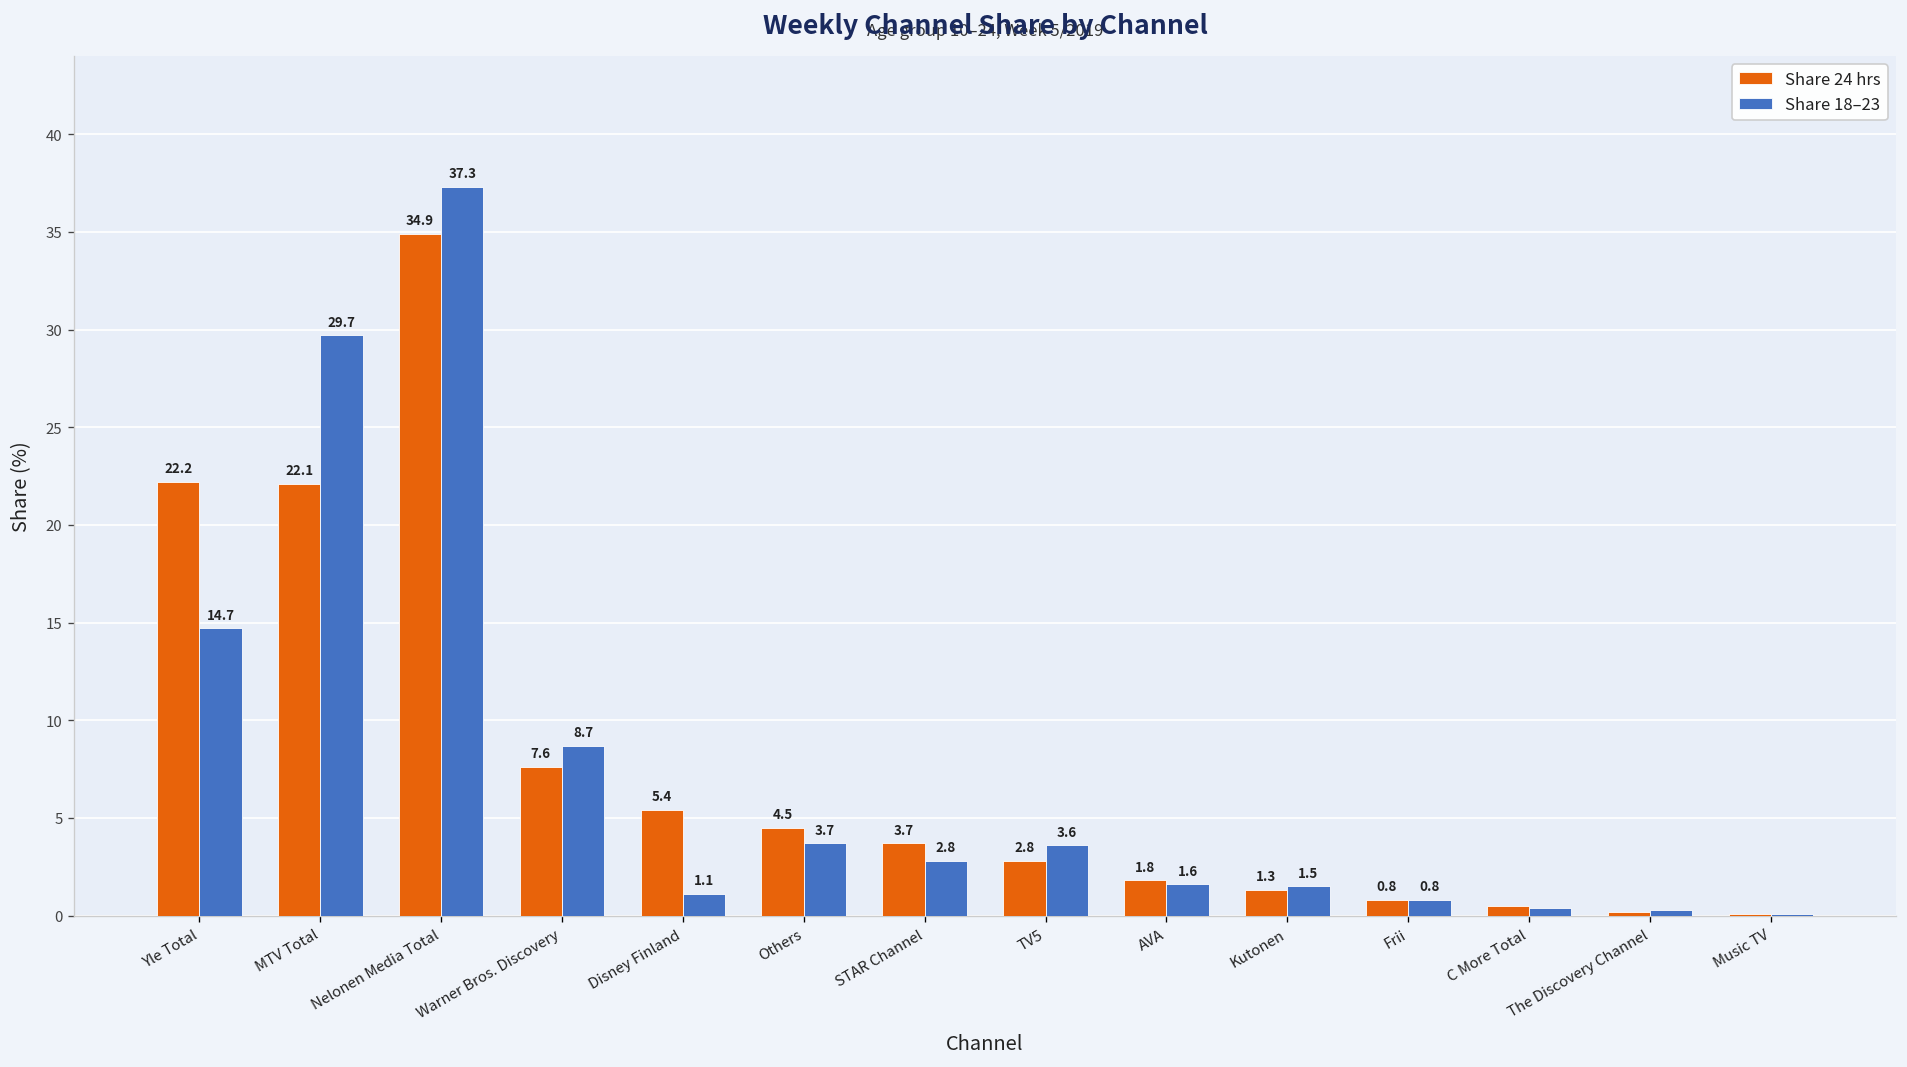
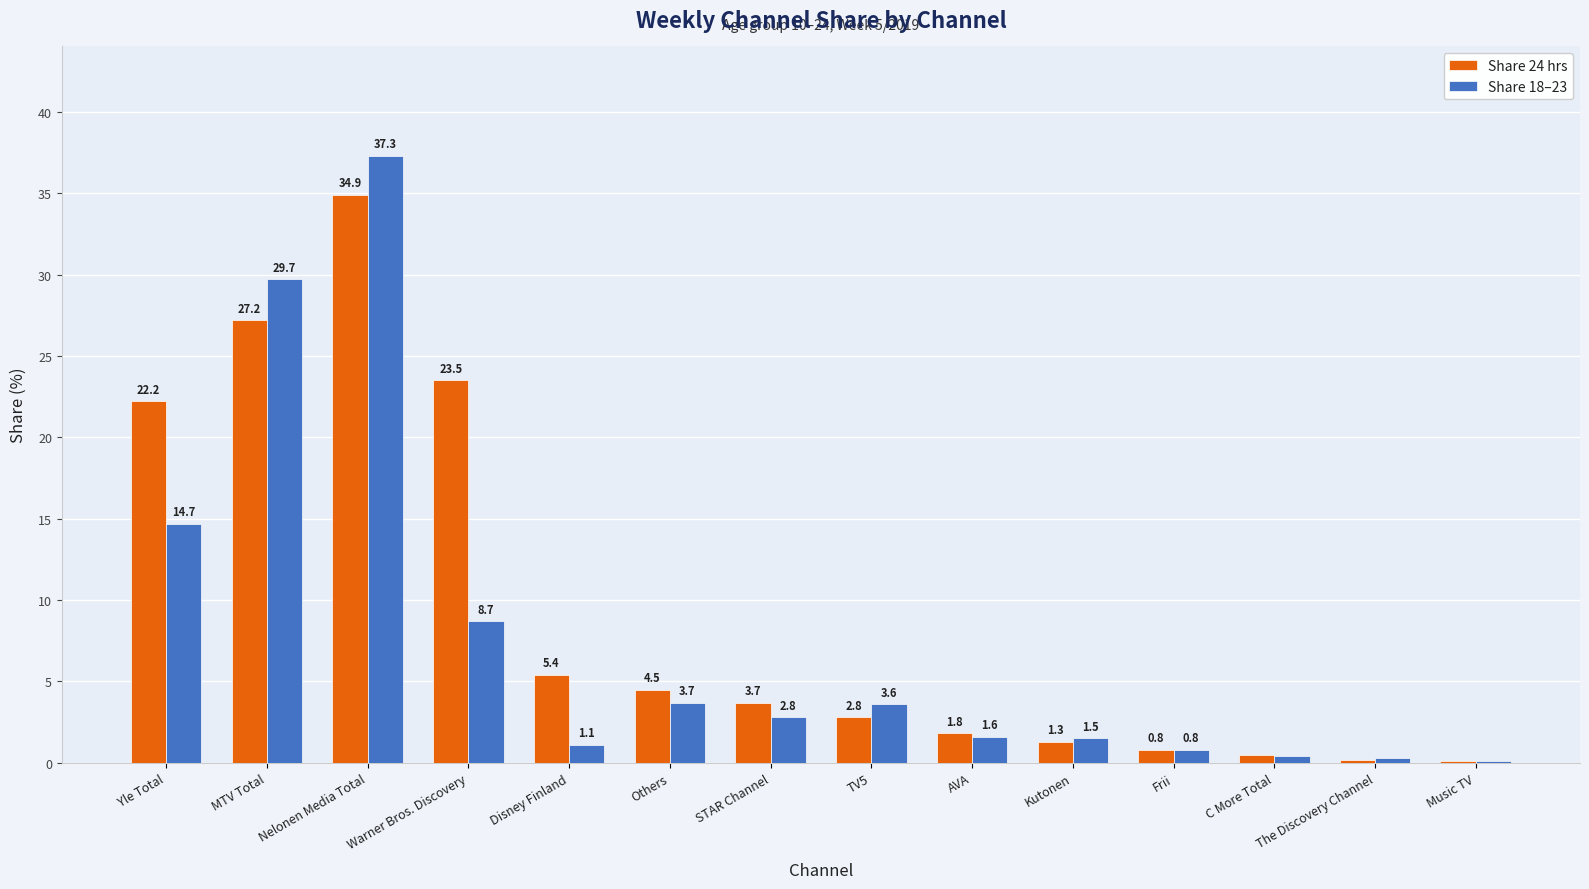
  {
    "Share 24 hrs": {
      "Yle Total": 22.2,
-     "MTV Total": 22.1,
+     "MTV Total": 27.2,
      "Nelonen Media Total": 34.9,
-     "Warner Bros. Discovery": 7.6,
+     "Warner Bros. Discovery": 23.5,
      "Disney Finland": 5.4,
      "Others": 4.5,
      "STAR Channel": 3.7,
      "TV5": 2.8,
      "AVA": 1.8,
      "Kutonen": 1.3,
      "Frii": 0.8
    },
    "Share 18–23": {
      "Yle Total": 14.7,
      "MTV Total": 29.7,
      "Nelonen Media Total": 37.3,
      "Warner Bros. Discovery": 8.7,
      "Disney Finland": 1.1,
      "Others": 3.7,
      "STAR Channel": 2.8,
      "TV5": 3.6,
      "AVA": 1.6,
      "Kutonen": 1.5,
      "Frii": 0.8
    }
  }
